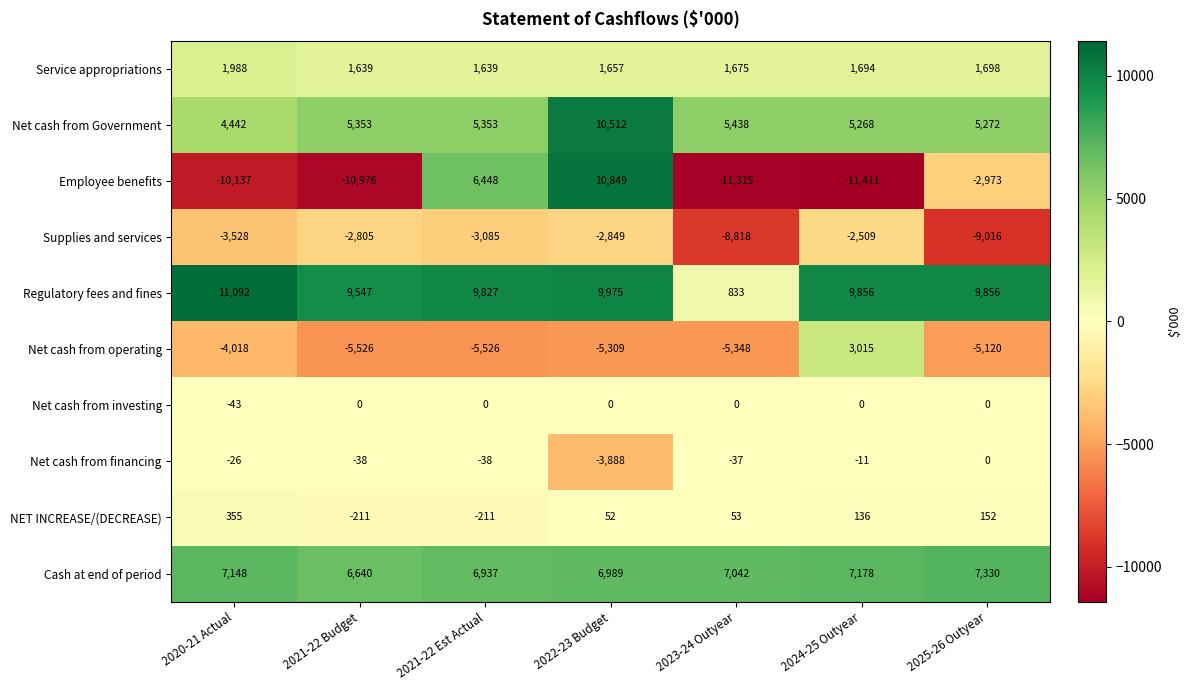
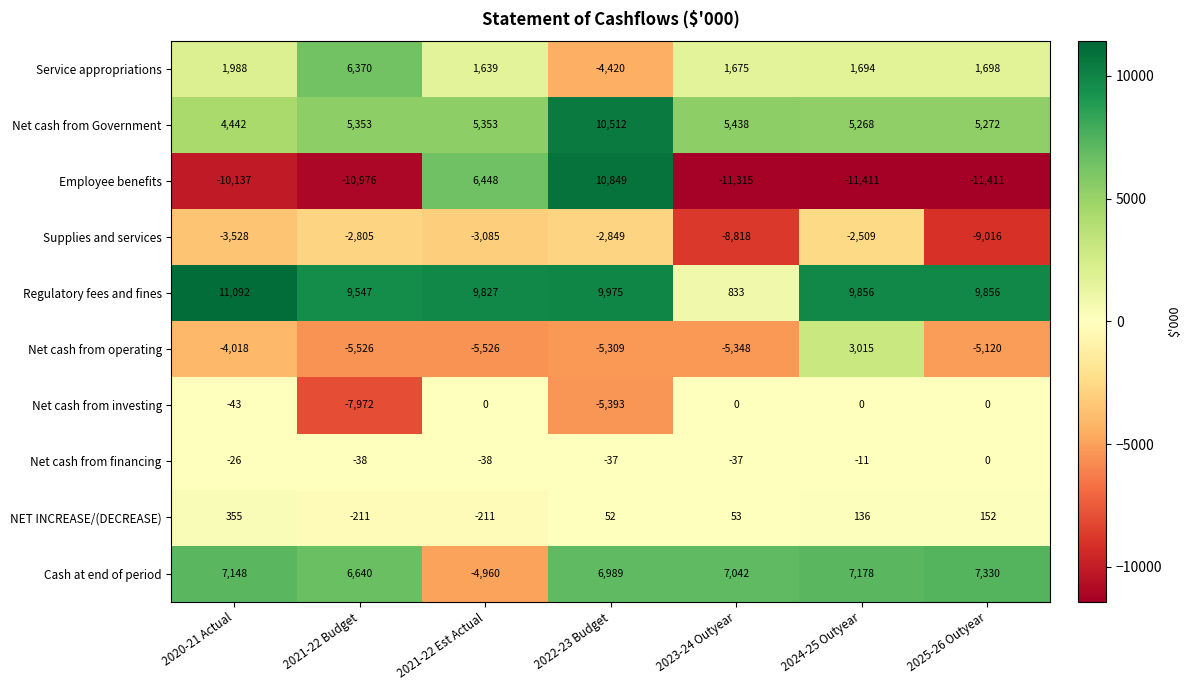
  {
    "Service appropriations": {
      "2020-21 Actual": "1,988",
-     "2021-22 Budget": "1,639",
+     "2021-22 Budget": "6,370",
      "2021-22 Est Actual": "1,639",
-     "2022-23 Budget": "1,657",
+     "2022-23 Budget": "-4,420",
      "2023-24 Outyear": "1,675",
      "2024-25 Outyear": "1,694",
      "2025-26 Outyear": "1,698"
    },
    "Net cash from Government": {
      "2020-21 Actual": "4,442",
      "2021-22 Budget": "5,353",
      "2021-22 Est Actual": "5,353",
      "2022-23 Budget": "10,512",
      "2023-24 Outyear": "5,438",
      "2024-25 Outyear": "5,268",
      "2025-26 Outyear": "5,272"
    },
    "Employee benefits": {
      "2020-21 Actual": "-10,137",
      "2021-22 Budget": "-10,976",
      "2021-22 Est Actual": "6,448",
      "2022-23 Budget": "10,849",
      "2023-24 Outyear": "-11,315",
      "2024-25 Outyear": "-11,411",
-     "2025-26 Outyear": "-2,973"
+     "2025-26 Outyear": "-11,411"
    },
    "Supplies and services": {
      "2020-21 Actual": "-3,528",
      "2021-22 Budget": "-2,805",
      "2021-22 Est Actual": "-3,085",
      "2022-23 Budget": "-2,849",
      "2023-24 Outyear": "-8,818",
      "2024-25 Outyear": "-2,509",
      "2025-26 Outyear": "-9,016"
    },
    "Regulatory fees and fines": {
      "2020-21 Actual": "11,092",
      "2021-22 Budget": "9,547",
      "2021-22 Est Actual": "9,827",
      "2022-23 Budget": "9,975",
      "2023-24 Outyear": "833",
      "2024-25 Outyear": "9,856",
      "2025-26 Outyear": "9,856"
    },
    "Net cash from operating": {
      "2020-21 Actual": "-4,018",
      "2021-22 Budget": "-5,526",
      "2021-22 Est Actual": "-5,526",
      "2022-23 Budget": "-5,309",
      "2023-24 Outyear": "-5,348",
      "2024-25 Outyear": "3,015",
      "2025-26 Outyear": "-5,120"
    },
    "Net cash from investing": {
      "2020-21 Actual": "-43",
-     "2021-22 Budget": "0",
+     "2021-22 Budget": "-7,972",
      "2021-22 Est Actual": "0",
-     "2022-23 Budget": "0",
+     "2022-23 Budget": "-5,393",
      "2023-24 Outyear": "0",
      "2024-25 Outyear": "0",
      "2025-26 Outyear": "0"
    },
    "Net cash from financing": {
      "2020-21 Actual": "-26",
      "2021-22 Budget": "-38",
      "2021-22 Est Actual": "-38",
-     "2022-23 Budget": "-3,888",
+     "2022-23 Budget": "-37",
      "2023-24 Outyear": "-37",
      "2024-25 Outyear": "-11",
      "2025-26 Outyear": "0"
    },
    "NET INCREASE/(DECREASE)": {
      "2020-21 Actual": "355",
      "2021-22 Budget": "-211",
      "2021-22 Est Actual": "-211",
      "2022-23 Budget": "52",
      "2023-24 Outyear": "53",
      "2024-25 Outyear": "136",
      "2025-26 Outyear": "152"
    },
    "Cash at end of period": {
      "2020-21 Actual": "7,148",
      "2021-22 Budget": "6,640",
-     "2021-22 Est Actual": "6,937",
+     "2021-22 Est Actual": "-4,960",
      "2022-23 Budget": "6,989",
      "2023-24 Outyear": "7,042",
      "2024-25 Outyear": "7,178",
      "2025-26 Outyear": "7,330"
    }
  }
